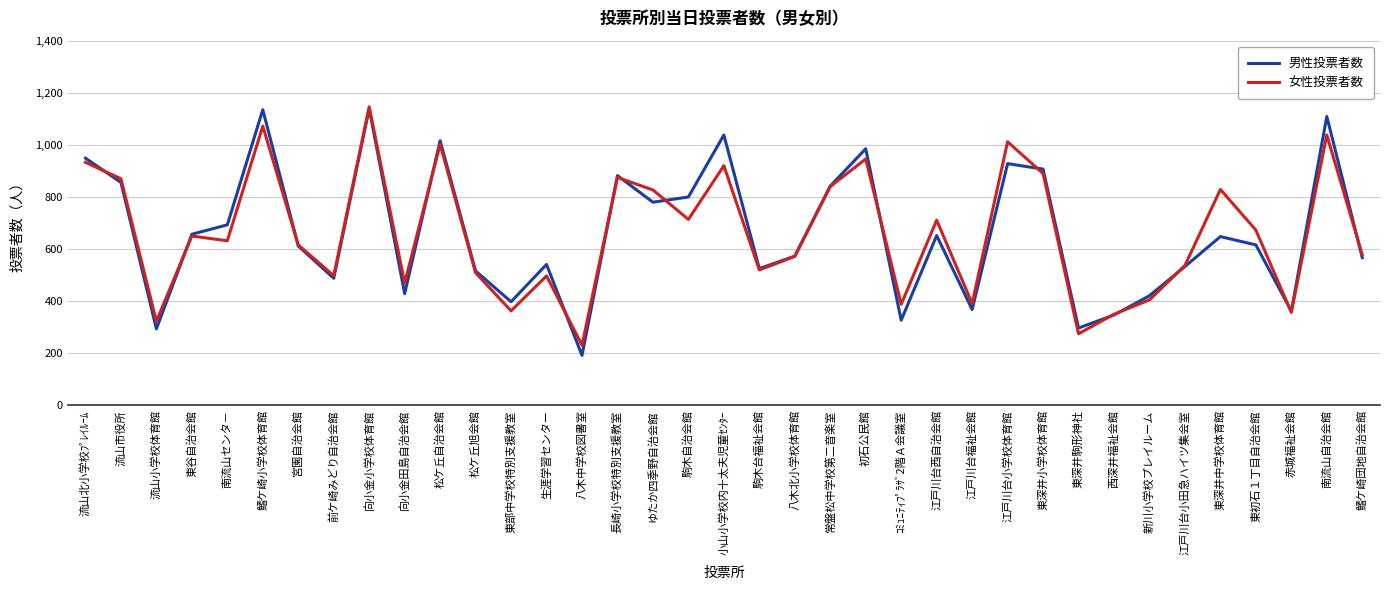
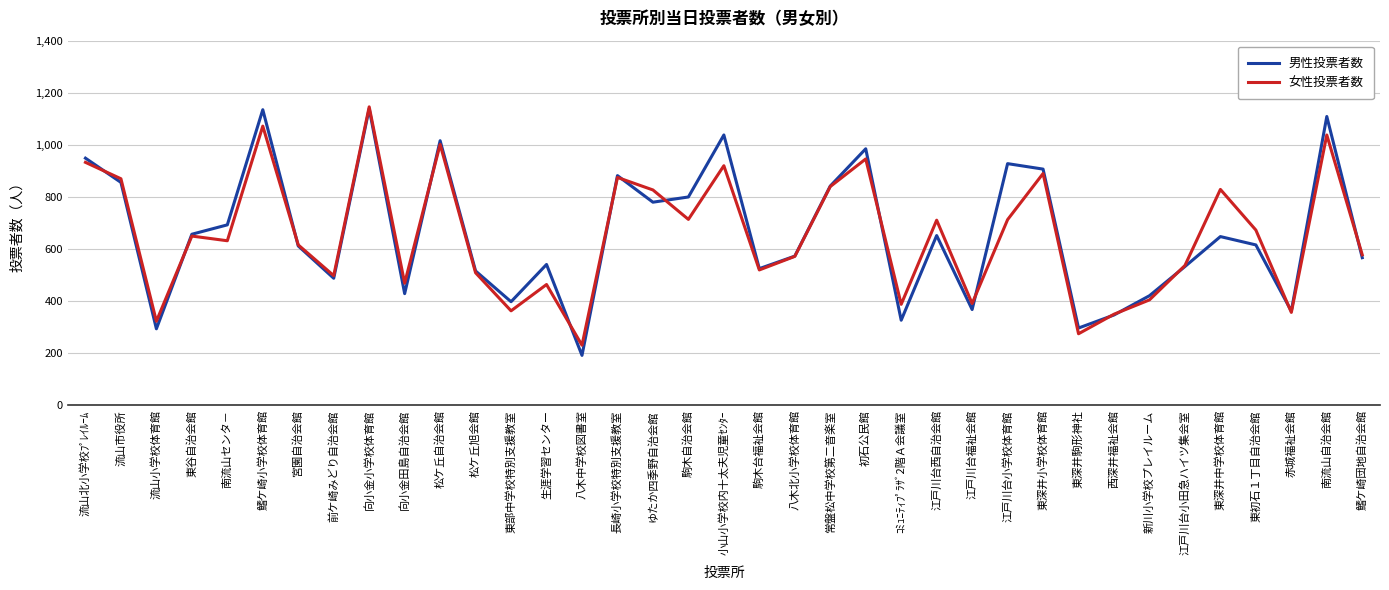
  {
    "男性投票者数": {
      "流山北小学校ﾌﾟﾚｲﾙｰﾑ": "950",
      "流山市役所": "860",
      "流山小学校体育館": "290",
      "南流山センタ－": "690",
      "鰭ケ崎小学校体育館": "1,140",
      "前ケ崎みどり自治会館": "490",
      "向小金田島自治会館": "430",
      "松ケ丘自治会館": "1,020",
      "東部中学校特別支援教室": "400",
      "生涯学習センター": "540",
      "八木中学校図書室": "190",
      "ゆたか四季野自治会館": "780",
      "駒木自治会館": "800",
      "小山小学校内十太夫児童ｾﾝﾀｰ": "1,040",
      "初石公民館": "990",
      "ｺﾐｭﾆﾃｨﾌﾟﾗｻﾞ2階Ａ会議室": "330",
      "江戸川台西自治会館": "650",
      "江戸川台福祉会館": "370",
      "江戸川台小学校体育館": "930",
      "東深井小学校体育館": "910",
      "東深井駒形神社": "300",
      "新川小学校プレイルーム": "420",
      "東深井中学校体育館": "650",
      "東初石１丁目自治会館": "620",
      "南流山自治会館": "1,110",
      "鰭ケ崎団地自治会館": "570"
    },
    "女性投票者数": {
      "流山北小学校ﾌﾟﾚｲﾙｰﾑ": "930",
      "流山市役所": "870",
      "流山小学校体育館": "320",
      "南流山センタ－": "630",
      "鰭ケ崎小学校体育館": "1,070",
      "前ケ崎みどり自治会館": "500",
      "向小金田島自治会館": "470",
      "松ケ丘自治会館": "1,000",
      "東部中学校特別支援教室": "360",
-     "生涯学習センター": "500",
+     "生涯学習センター": "460",
      "八木中学校図書室": "230",
      "ゆたか四季野自治会館": "830",
      "駒木自治会館": "710",
      "小山小学校内十太夫児童ｾﾝﾀｰ": "920",
      "初石公民館": "950",
      "ｺﾐｭﾆﾃｨﾌﾟﾗｻﾞ2階Ａ会議室": "390",
      "江戸川台西自治会館": "710",
      "江戸川台福祉会館": "390",
-     "江戸川台小学校体育館": "1,010",
+     "江戸川台小学校体育館": "710",
      "東深井小学校体育館": "890",
      "東深井駒形神社": "280",
      "新川小学校プレイルーム": "410",
      "東深井中学校体育館": "830",
      "東初石１丁目自治会館": "670",
      "南流山自治会館": "1,040",
      "鰭ケ崎団地自治会館": "580"
    }
  }
